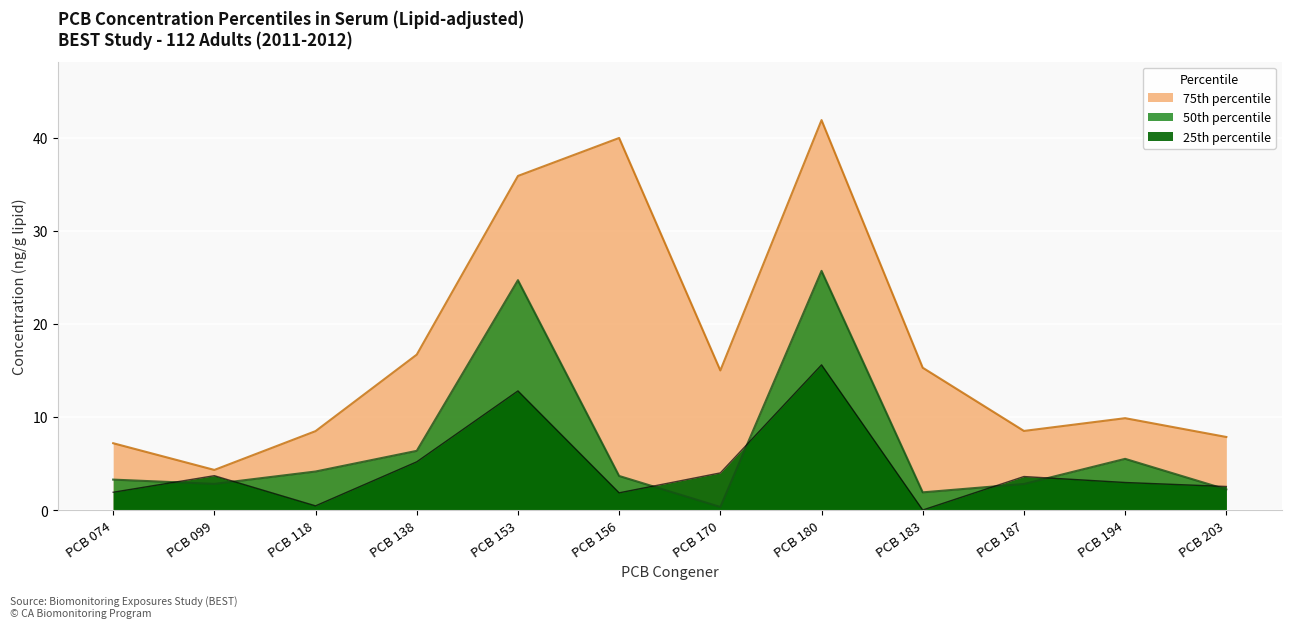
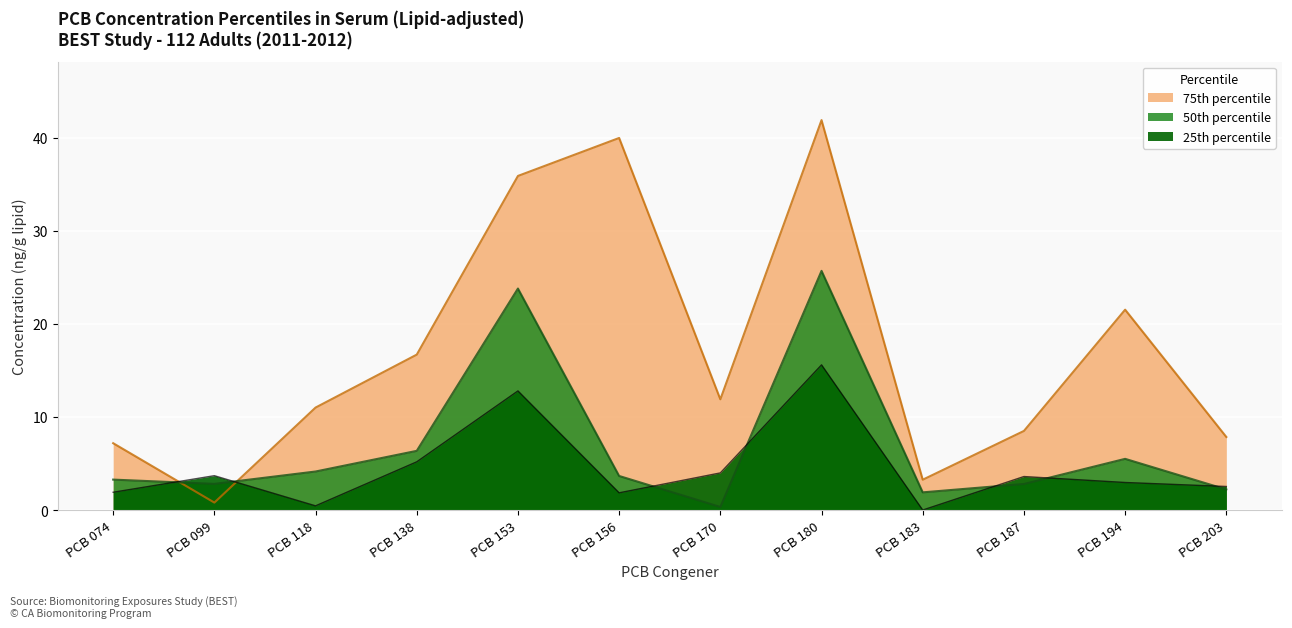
  {
    "75th percentile": {
      "PCB 074": 7,
-     "PCB 099": 4,
-     "PCB 118": 8,
+     "PCB 099": 1,
+     "PCB 118": 11,
      "PCB 138": 17,
      "PCB 153": 36,
      "PCB 156": 40,
-     "PCB 170": 15,
+     "PCB 170": 12,
      "PCB 180": 42,
-     "PCB 183": 15,
+     "PCB 183": 3,
      "PCB 187": 9,
-     "PCB 194": 10,
+     "PCB 194": 22,
      "PCB 203": 8
    },
    "50th percentile": {
      "PCB 074": 3,
      "PCB 099": 3,
      "PCB 118": 4,
      "PCB 138": 6,
-     "PCB 153": 25,
+     "PCB 153": 24,
      "PCB 156": 4,
      "PCB 170": 0,
      "PCB 180": 26,
      "PCB 183": 2,
      "PCB 187": 3,
      "PCB 194": 6,
      "PCB 203": 2
    },
    "25th percentile": {
      "PCB 074": 2,
      "PCB 099": 4,
      "PCB 118": 0,
      "PCB 138": 5,
      "PCB 153": 13,
      "PCB 156": 2,
      "PCB 170": 4,
      "PCB 180": 16,
      "PCB 183": 0,
      "PCB 187": 4,
      "PCB 194": 3,
      "PCB 203": 3
    }
  }
